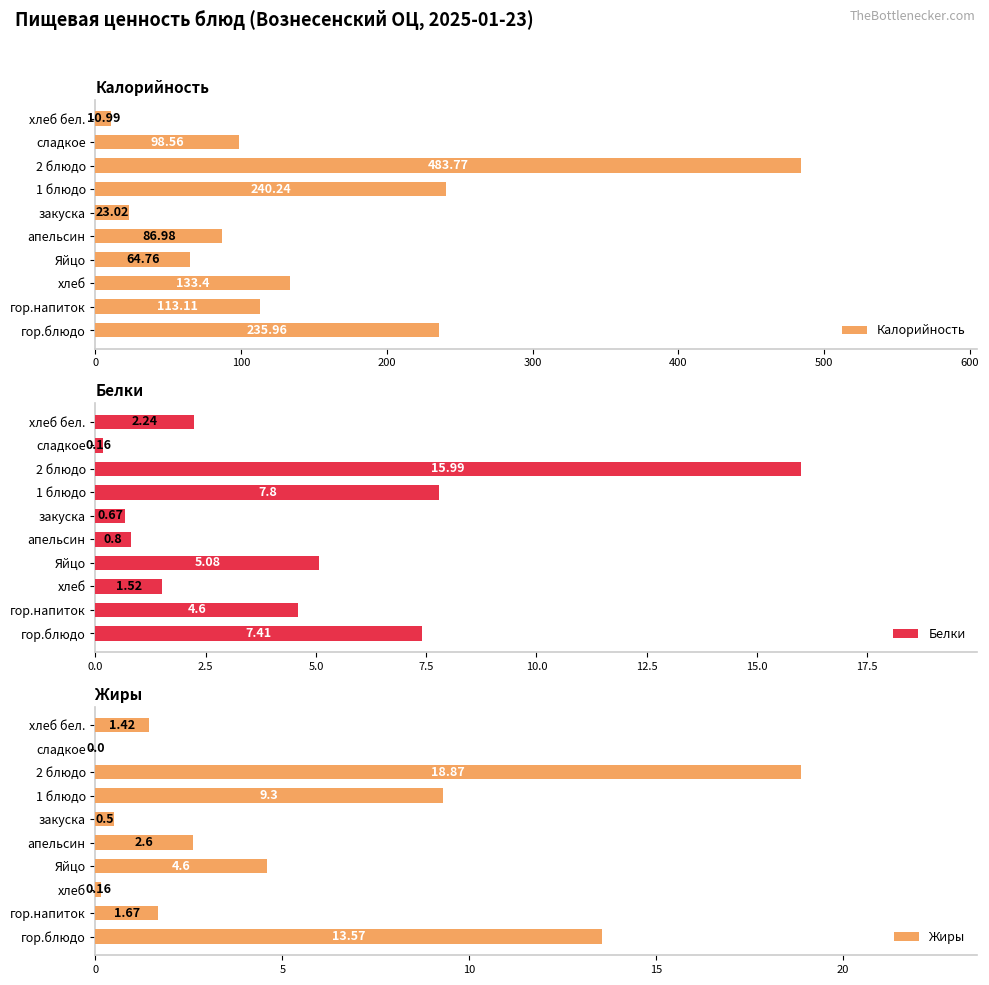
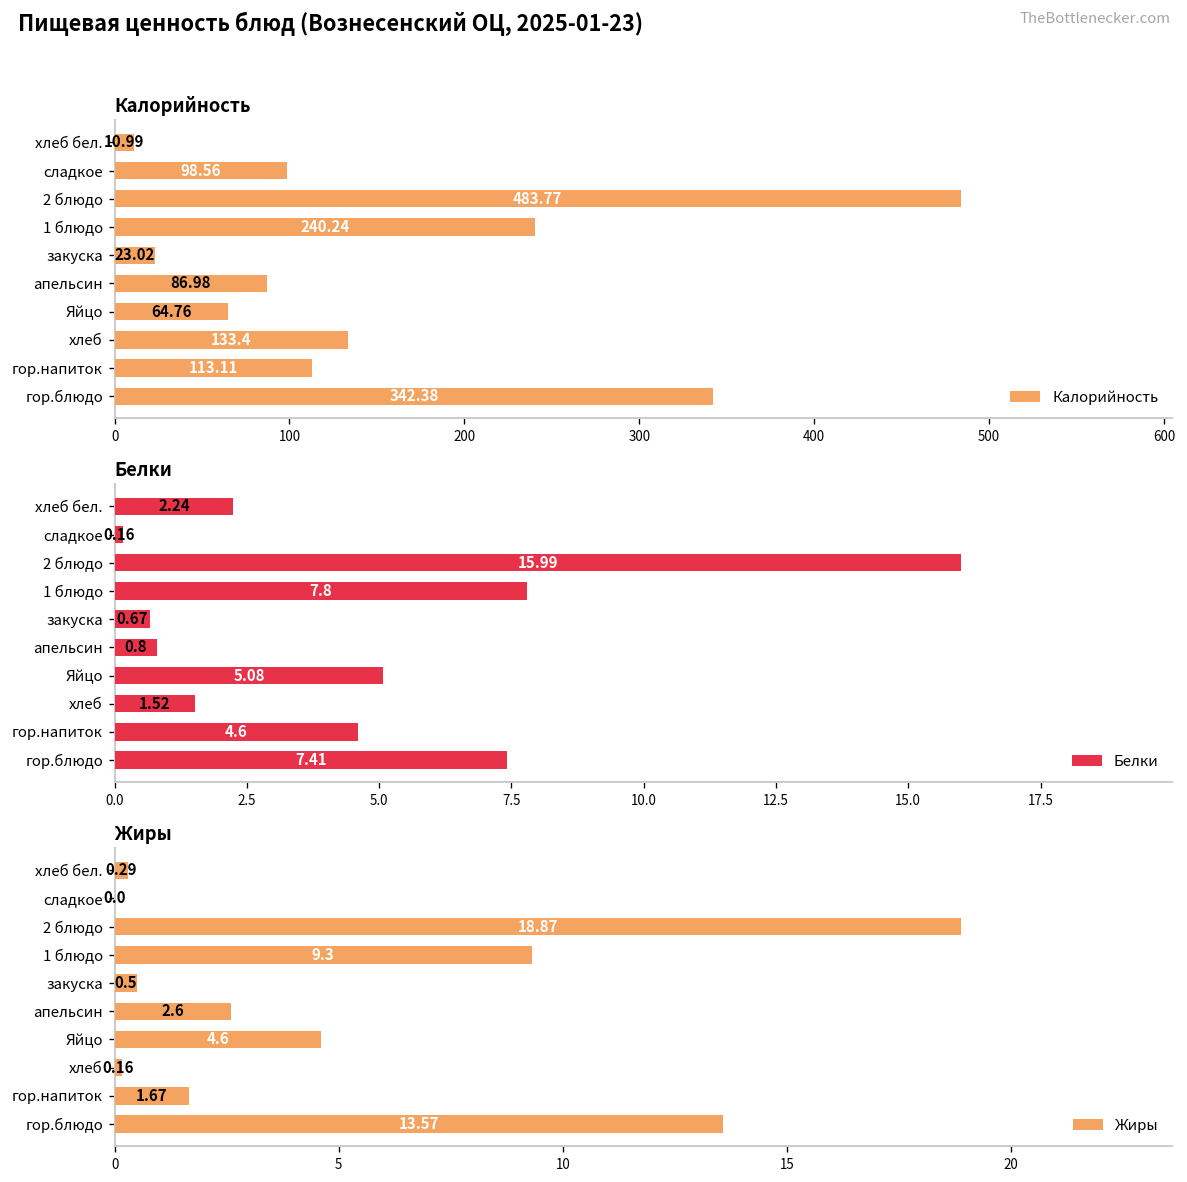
  {
    "Калорийность": {
      "хлеб бел.": 10.99,
      "сладкое": 98.56,
      "2 блюдо": 483.77,
      "1 блюдо": 240.24,
      "закуска": 23.02,
      "апельсин": 86.98,
      "Яйцо": 64.76,
      "хлеб": 133.4,
      "гор.напиток": 113.11,
-     "гор.блюдо": 235.96
+     "гор.блюдо": 342.38
    },
    "Белки": {
      "хлеб бел.": 2.24,
      "сладкое": 0.16,
      "2 блюдо": 15.99,
      "1 блюдо": 7.8,
      "закуска": 0.67,
      "апельсин": 0.8,
      "Яйцо": 5.08,
      "хлеб": 1.52,
      "гор.напиток": 4.6,
      "гор.блюдо": 7.41
    },
    "Жиры": {
-     "хлеб бел.": 1.42,
+     "хлеб бел.": 0.29,
      "сладкое": 0.0,
      "2 блюдо": 18.87,
      "1 блюдо": 9.3,
      "закуска": 0.5,
      "апельсин": 2.6,
      "Яйцо": 4.6,
      "хлеб": 0.16,
      "гор.напиток": 1.67,
      "гор.блюдо": 13.57
    }
  }
